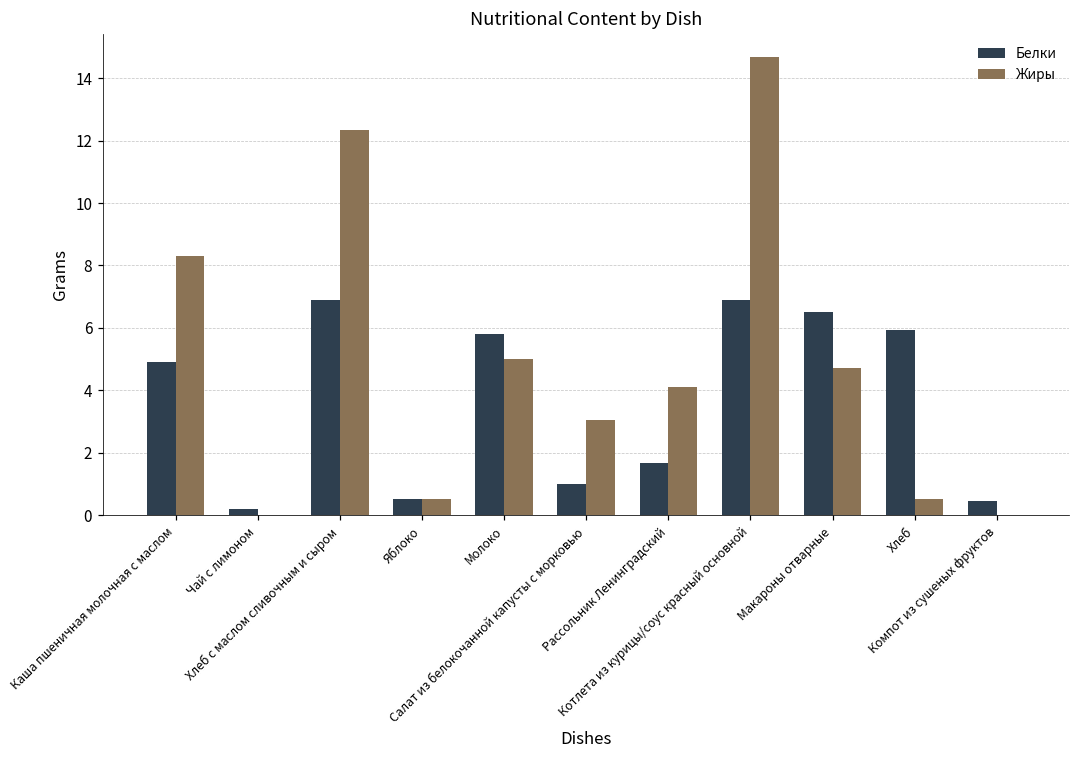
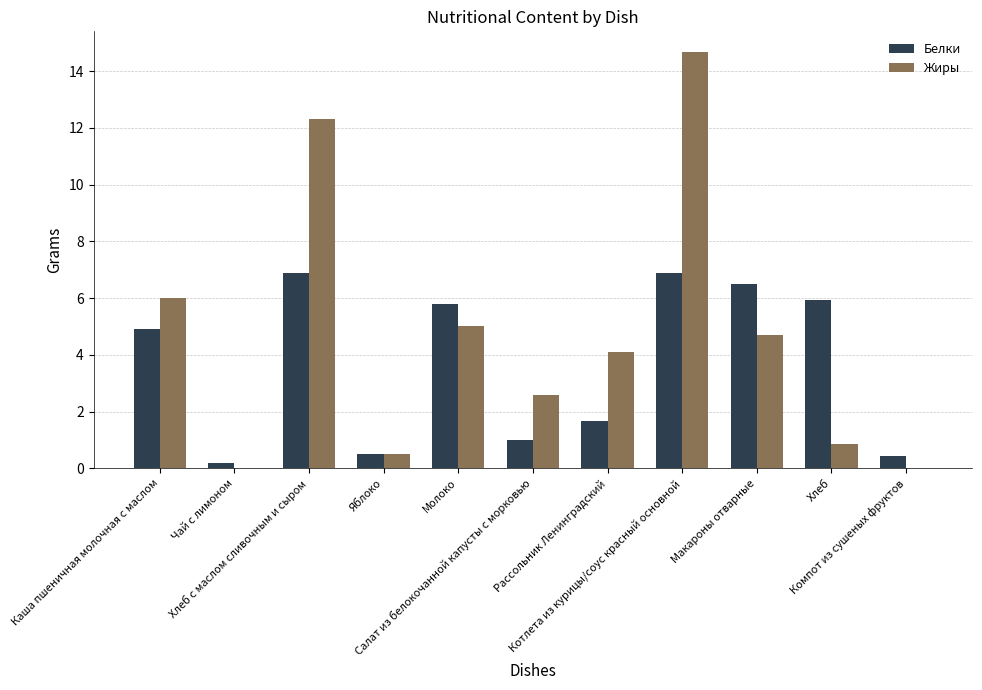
  {
    "Белки": {
      "Каша пшеничная молочная с маслом": 4.9,
      "Чай с лимоном": 0.2,
      "Хлеб с маслом сливочным и сыром": 6.9,
      "Яблоко": 0.5,
      "Молоко": 5.8,
      "Салат из белокочанной капусты с морковью": 1.0,
      "Рассольник Ленинградский": 1.7,
      "Котлета из курицы/соус красный основной": 6.9,
      "Макароны отварные": 6.5,
      "Хлеб": 5.9,
      "Компот из сушеных фруктов": 0.4
    },
    "Жиры": {
-     "Каша пшеничная молочная с маслом": 8.3,
+     "Каша пшеничная молочная с маслом": 6.0,
      "Чай с лимоном": 0.0,
      "Хлеб с маслом сливочным и сыром": 12.3,
      "Яблоко": 0.5,
      "Молоко": 5.0,
-     "Салат из белокочанной капусты с морковью": 3.1,
+     "Салат из белокочанной капусты с морковью": 2.6,
      "Рассольник Ленинградский": 4.1,
      "Котлета из курицы/соус красный основной": 14.7,
      "Макароны отварные": 4.7,
-     "Хлеб": 0.5,
+     "Хлеб": 0.9,
      "Компот из сушеных фруктов": 0.0
    }
  }
